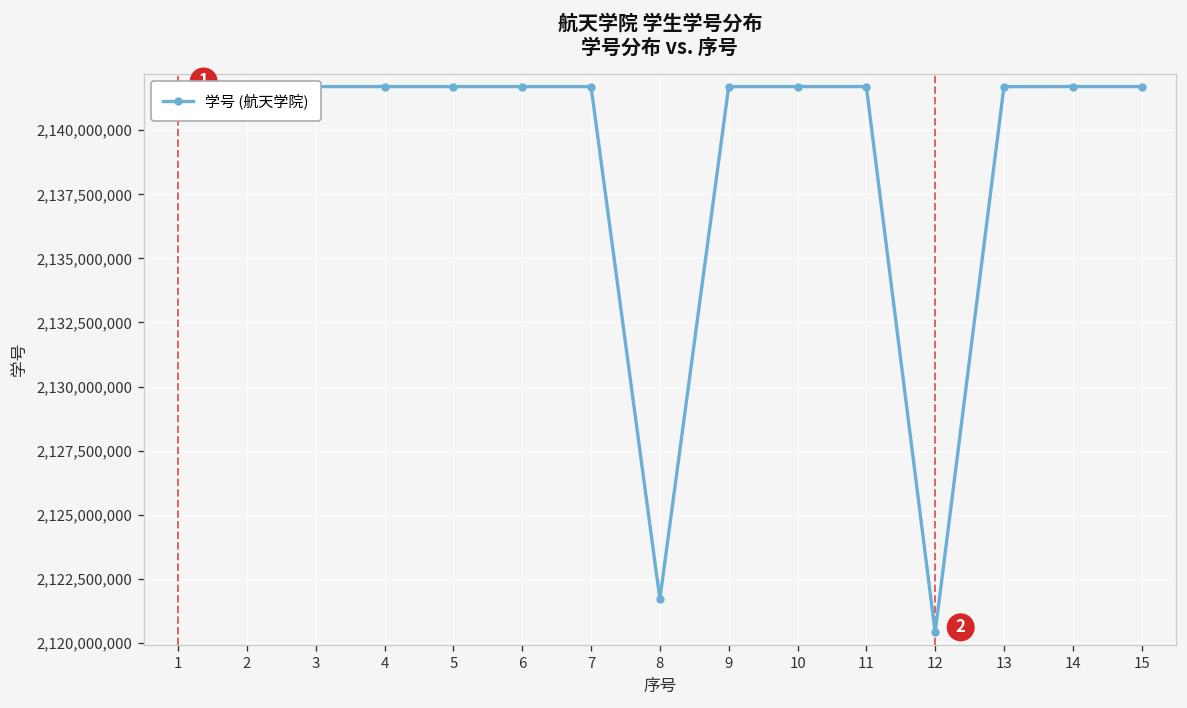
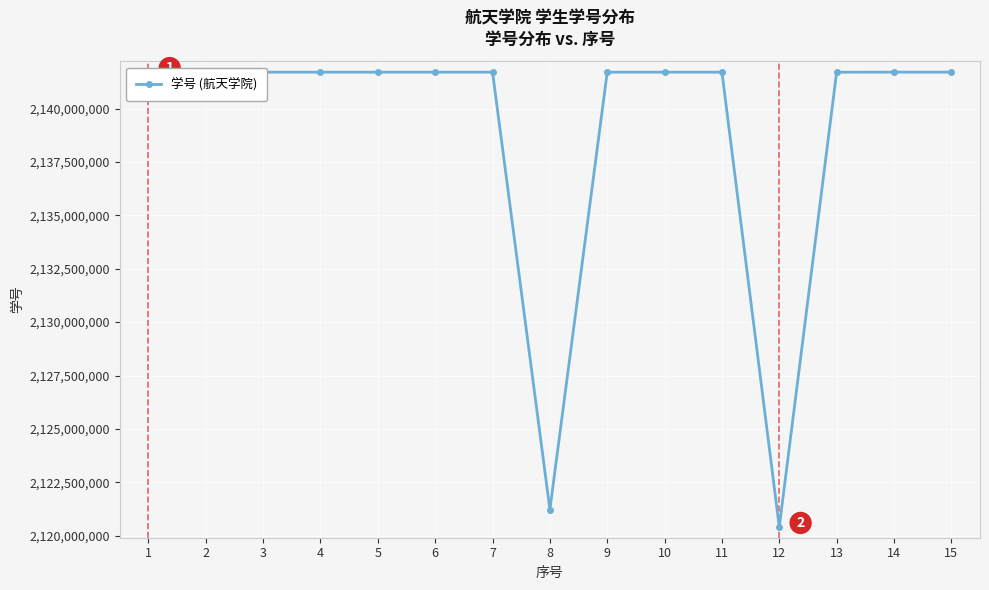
  {
    "4": "2,141,700,000",
    "5": "2,141,700,000",
    "6": "2,141,700,000",
    "7": "2,141,700,000",
-   "8": "2,121,700,000",
+   "8": "2,121,200,000",
    "9": "2,141,700,000",
    "10": "2,141,700,000",
    "11": "2,141,700,000",
    "13": "2,141,700,000",
    "14": "2,141,700,000",
    "15": "2,141,700,000"
  }
